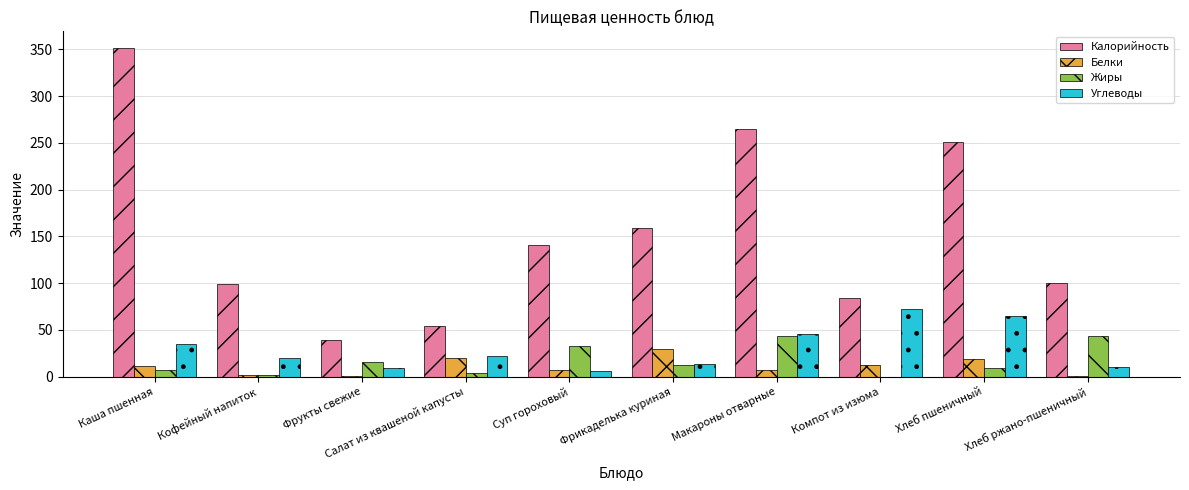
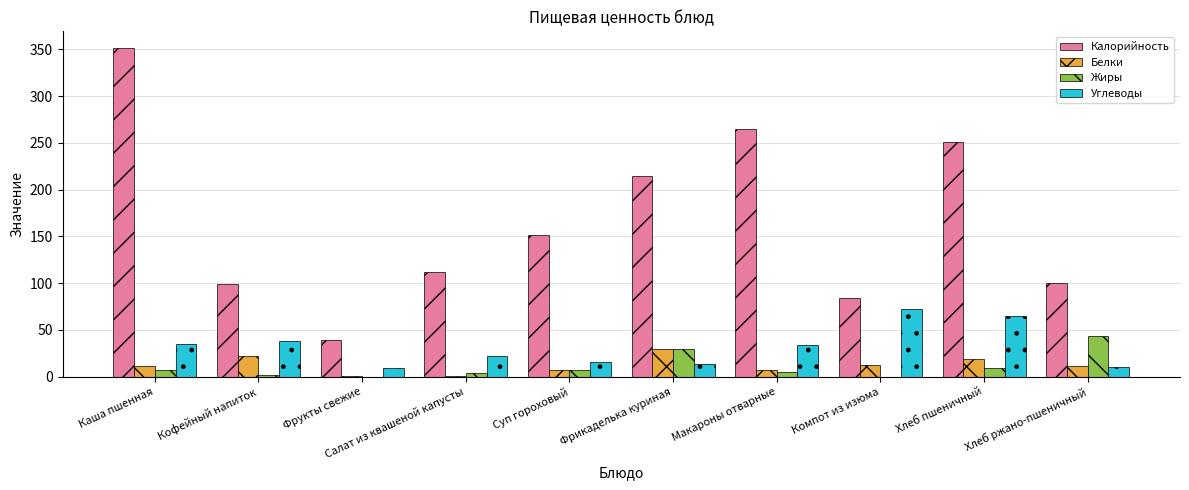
  {
    "Калорийность": {
      "Каша пшенная": 350,
      "Кофейный напиток": 100,
      "Фрукты свежие": 40,
-     "Салат из квашеной капусты": 50,
-     "Суп гороховый": 140,
-     "Фрикаделька куриная": 160,
+     "Салат из квашеной капусты": 110,
+     "Суп гороховый": 150,
+     "Фрикаделька куриная": 210,
      "Макароны отварные": 270,
      "Компот из изюма": 80,
      "Хлеб пшеничный": 250,
      "Хлеб ржано-пшеничный": 100
    },
    "Белки": {
      "Каша пшенная": 10,
-     "Кофейный напиток": 0,
-     "Салат из квашеной капусты": 20,
+     "Кофейный напиток": 20,
+     "Салат из квашеной капусты": 0,
      "Суп гороховый": 10,
      "Фрикаделька куриная": 30,
      "Макароны отварные": 10,
      "Компот из изюма": 10,
      "Хлеб пшеничный": 20,
-     "Хлеб ржано-пшеничный": 0
+     "Хлеб ржано-пшеничный": 10
    },
    "Жиры": {
      "Каша пшенная": 10,
-     "Фрукты свежие": 20,
+     "Фрукты свежие": 0,
      "Салат из квашеной капусты": 0,
-     "Суп гороховый": 30,
-     "Фрикаделька куриная": 10,
-     "Макароны отварные": 40,
+     "Суп гороховый": 10,
+     "Фрикаделька куриная": 30,
+     "Макароны отварные": 0,
      "Компот из изюма": 0,
      "Хлеб пшеничный": 10,
      "Хлеб ржано-пшеничный": 40
    },
    "Углеводы": {
      "Каша пшенная": 40,
-     "Кофейный напиток": 20,
+     "Кофейный напиток": 40,
      "Фрукты свежие": 10,
      "Салат из квашеной капусты": 20,
-     "Суп гороховый": 10,
+     "Суп гороховый": 20,
      "Фрикаделька куриная": 10,
-     "Макароны отварные": 50,
+     "Макароны отварные": 30,
      "Компот из изюма": 70,
      "Хлеб пшеничный": 60,
      "Хлеб ржано-пшеничный": 10
    }
  }
